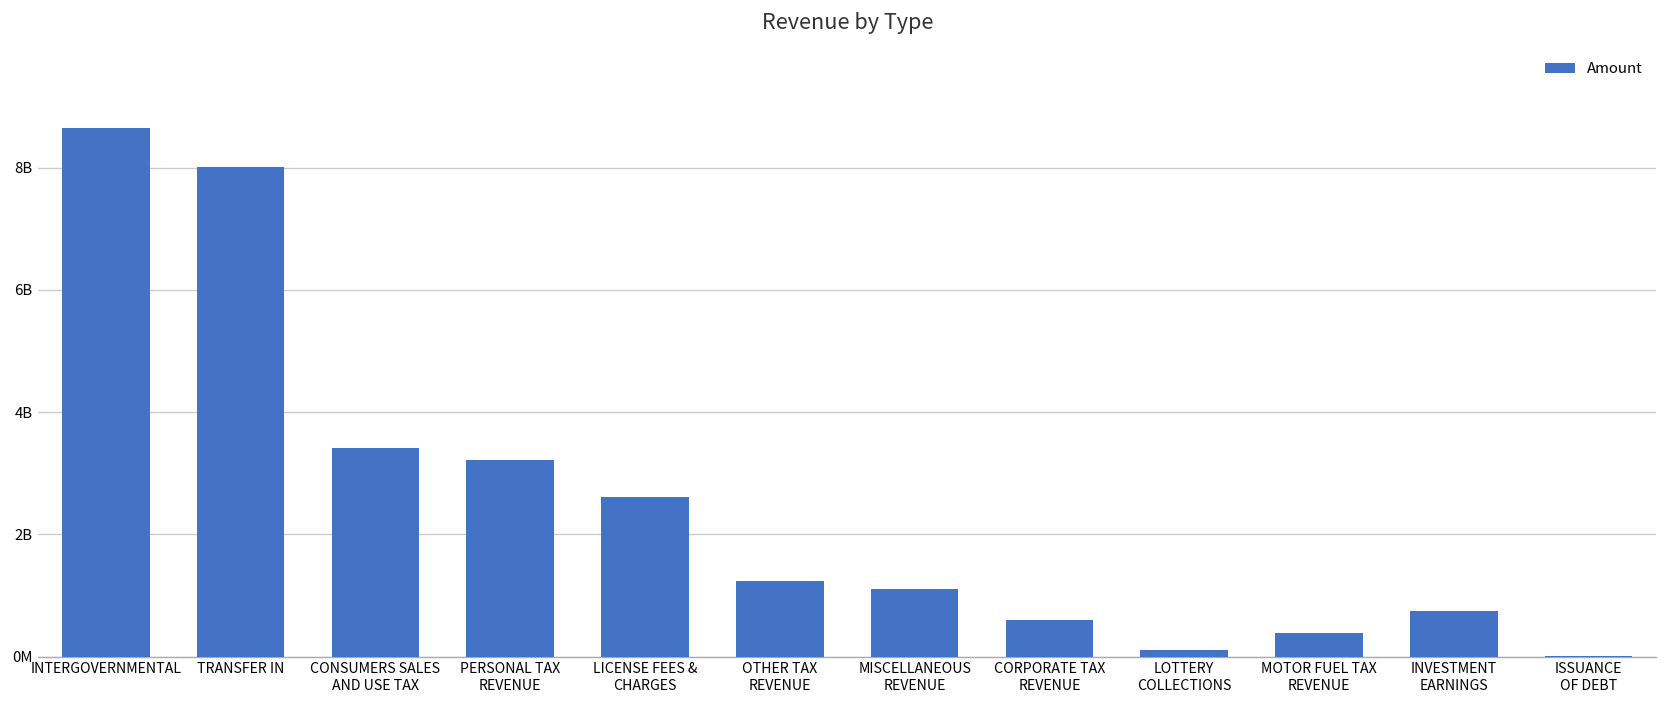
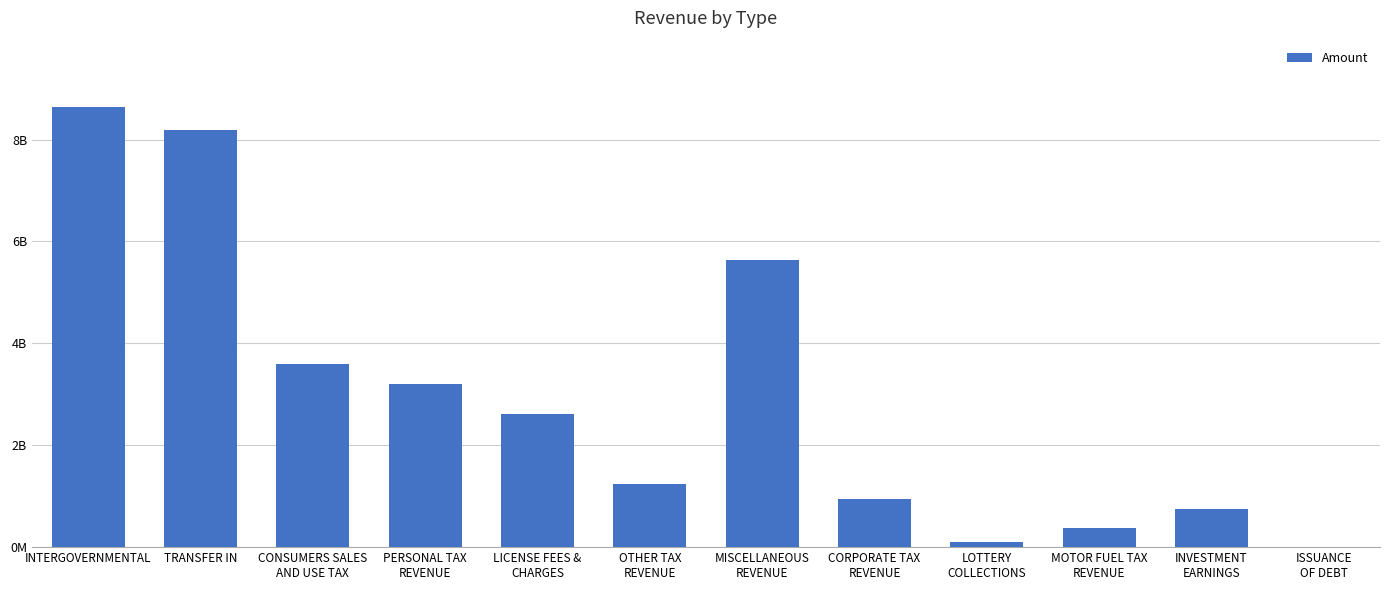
  {
    "INTERGOVERNMENTAL": 8600000000,
-   "TRANSFER IN": 8000000000,
-   "CONSUMERS SALES AND USE TAX": 3400000000,
+   "TRANSFER IN": 8200000000,
+   "CONSUMERS SALES AND USE TAX": 3600000000,
    "PERSONAL TAX REVENUE": 3200000000,
    "LICENSE FEES & CHARGES": 2600000000,
    "OTHER TAX REVENUE": 1200000000,
-   "MISCELLANEOUS REVENUE": 1100000000,
-   "CORPORATE TAX REVENUE": 600000000,
+   "MISCELLANEOUS REVENUE": 5600000000,
+   "CORPORATE TAX REVENUE": 900000000,
    "LOTTERY COLLECTIONS": 100000000,
    "MOTOR FUEL TAX REVENUE": 400000000,
    "INVESTMENT EARNINGS": 800000000
  }
